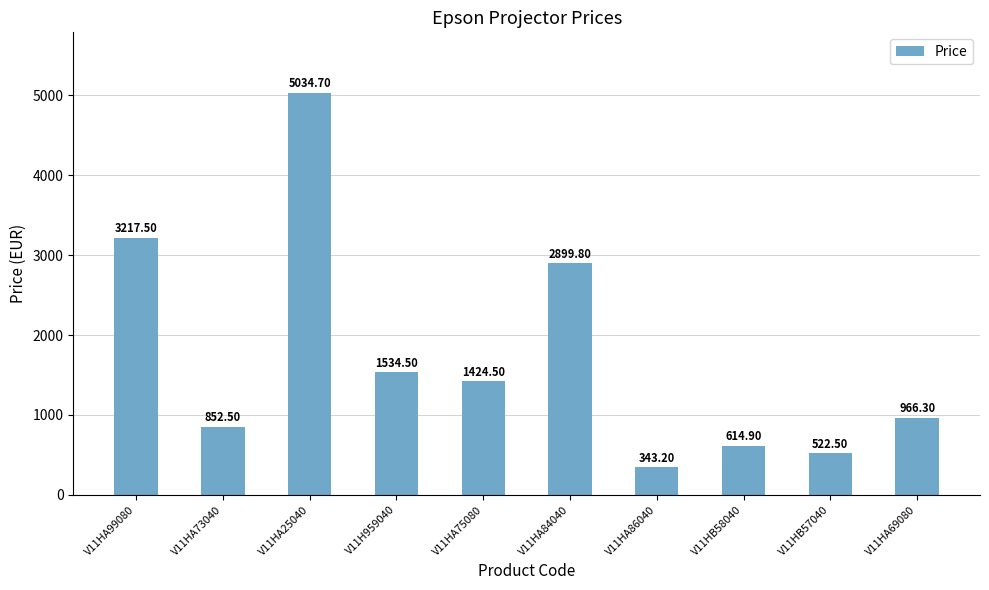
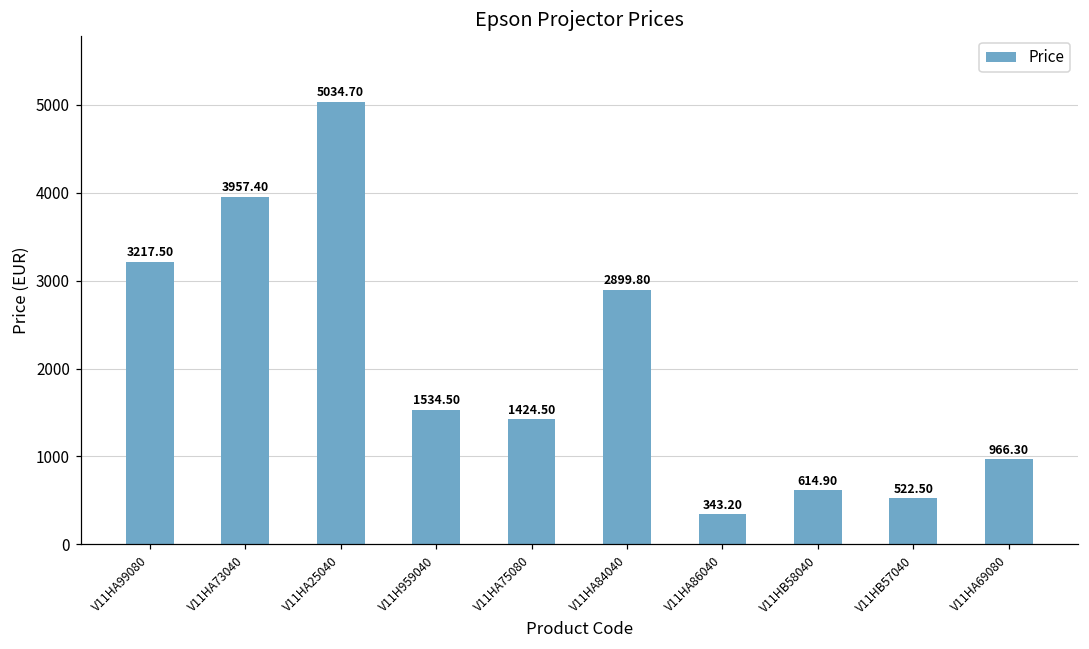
  {
    "V11HA99080": 3217.50,
-   "V11HA73040": 852.50,
+   "V11HA73040": 3957.40,
    "V11HA25040": 5034.70,
    "V11H959040": 1534.50,
    "V11HA75080": 1424.50,
    "V11HA84040": 2899.80,
    "V11HA86040": 343.20,
    "V11HB58040": 614.90,
    "V11HB57040": 522.50,
    "V11HA69080": 966.30
  }
